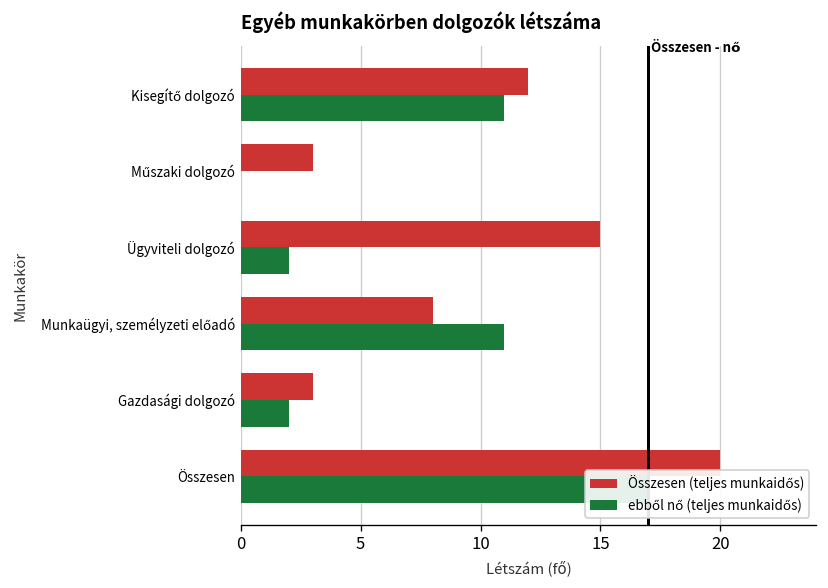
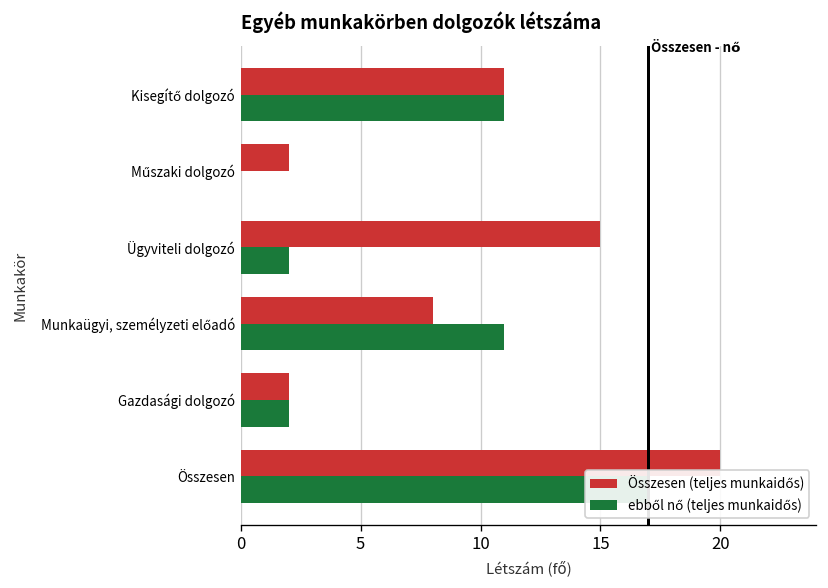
  {
    "Összesen (teljes munkaidős)": {
-     "Kisegítő dolgozó": 12,
-     "Műszaki dolgozó": 3,
+     "Kisegítő dolgozó": 11,
+     "Műszaki dolgozó": 2,
      "Ügyviteli dolgozó": 15,
      "Munkaügyi, személyzeti előadó": 8,
-     "Gazdasági dolgozó": 3,
+     "Gazdasági dolgozó": 2,
      "Összesen": 20
    },
    "ebből nő (teljes munkaidős)": {
      "Kisegítő dolgozó": 11,
      "Műszaki dolgozó": 0,
      "Ügyviteli dolgozó": 2,
      "Munkaügyi, személyzeti előadó": 11,
      "Gazdasági dolgozó": 2
    }
  }
